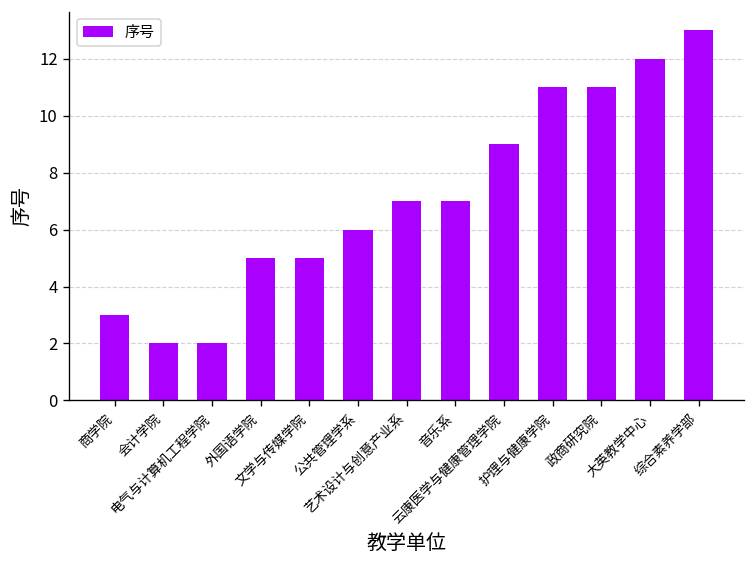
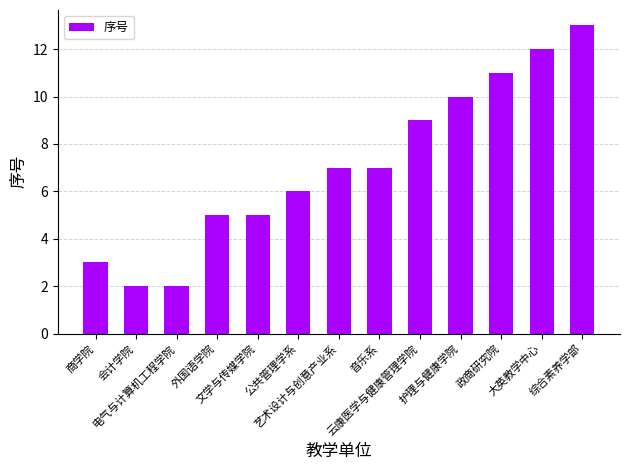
  {
    "商学院": 3,
    "会计学院": 2,
    "电气与计算机工程学院": 2,
    "外国语学院": 5,
    "文学与传媒学院": 5,
    "公共管理学系": 6,
    "艺术设计与创意产业系": 7,
    "音乐系": 7,
    "云康医学与健康管理学院": 9,
-   "护理与健康学院": 11,
+   "护理与健康学院": 10,
    "政商研究院": 11,
    "大英教学中心": 12,
    "综合素养学部": 13
  }
